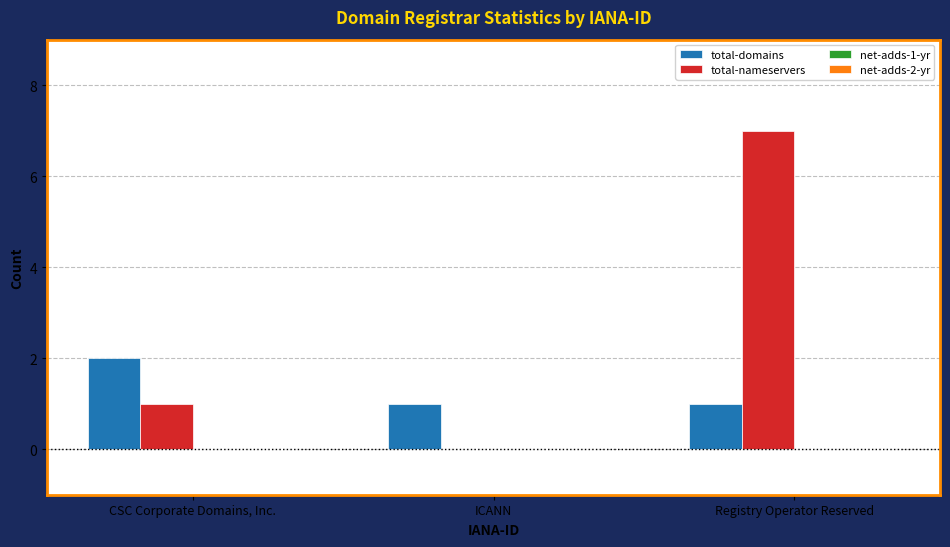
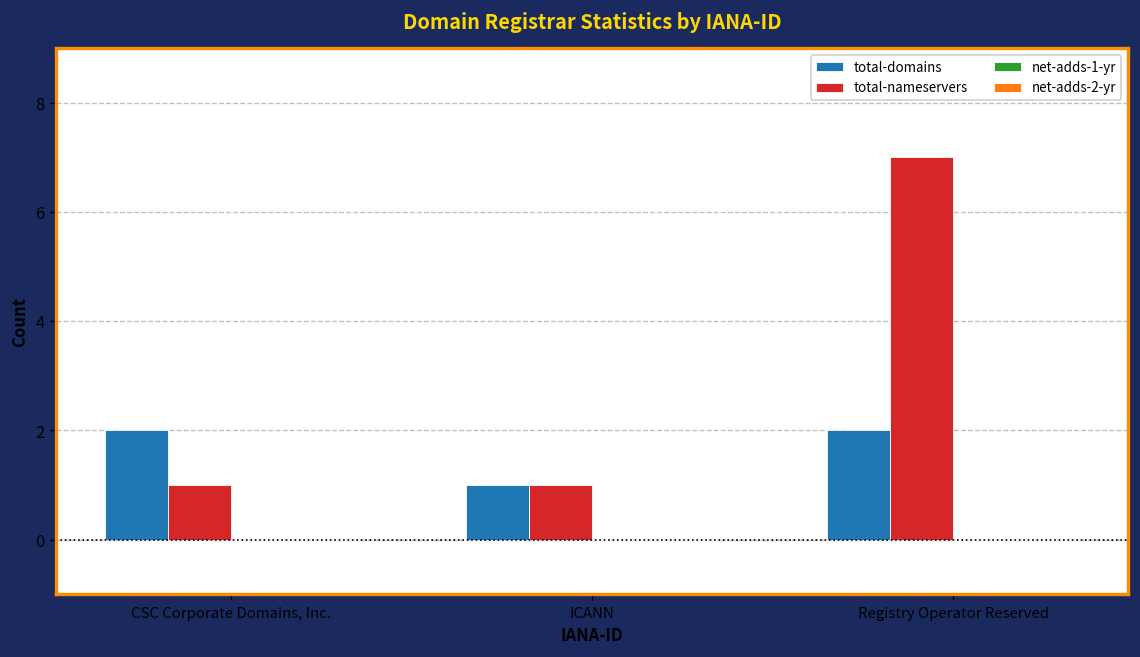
  {
    "total-domains": {
      "CSC Corporate Domains, Inc.": 2,
      "ICANN": 1,
-     "Registry Operator Reserved": 1
+     "Registry Operator Reserved": 2
    },
    "total-nameservers": {
      "CSC Corporate Domains, Inc.": 1,
-     "ICANN": 0,
+     "ICANN": 1,
      "Registry Operator Reserved": 7
    },
    "net-adds-1-yr": {
      "CSC Corporate Domains, Inc.": 0,
      "ICANN": 0,
      "Registry Operator Reserved": 0
    },
    "net-adds-2-yr": {
      "CSC Corporate Domains, Inc.": 0,
      "ICANN": 0,
      "Registry Operator Reserved": 0
    }
  }
